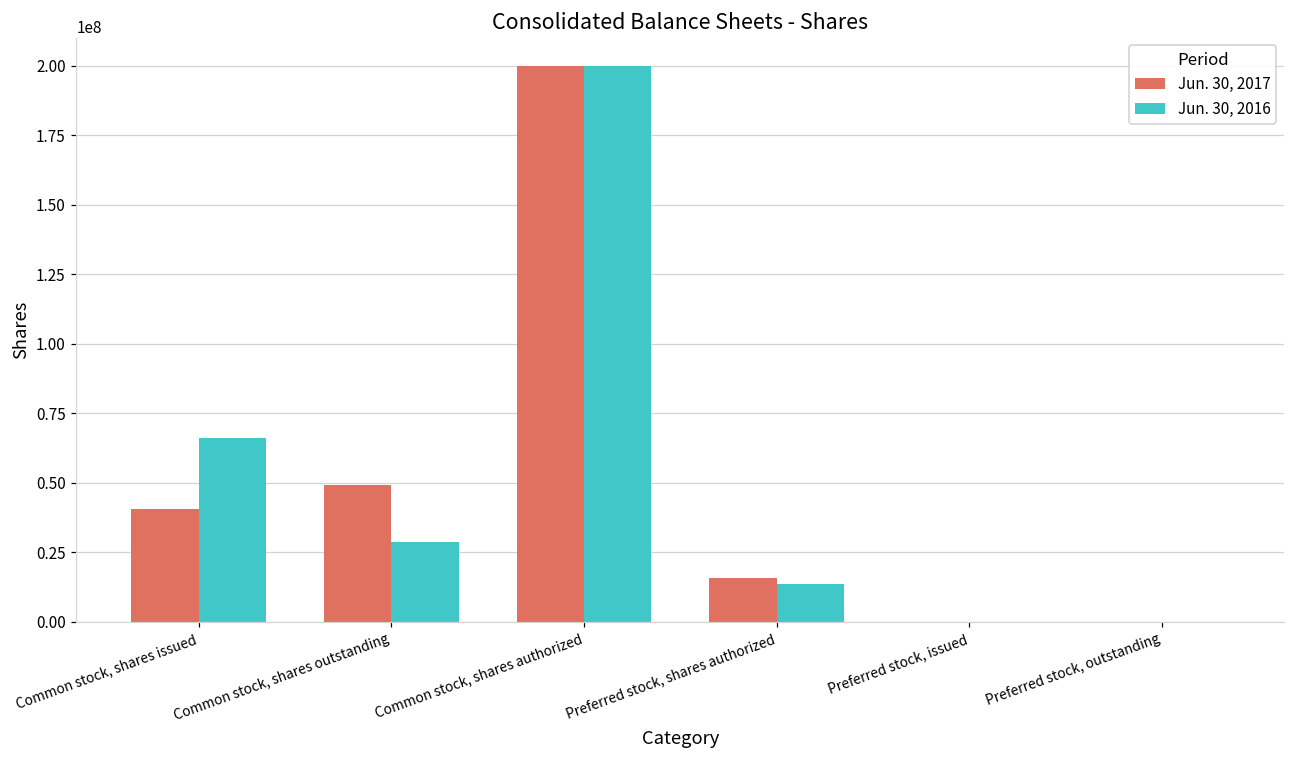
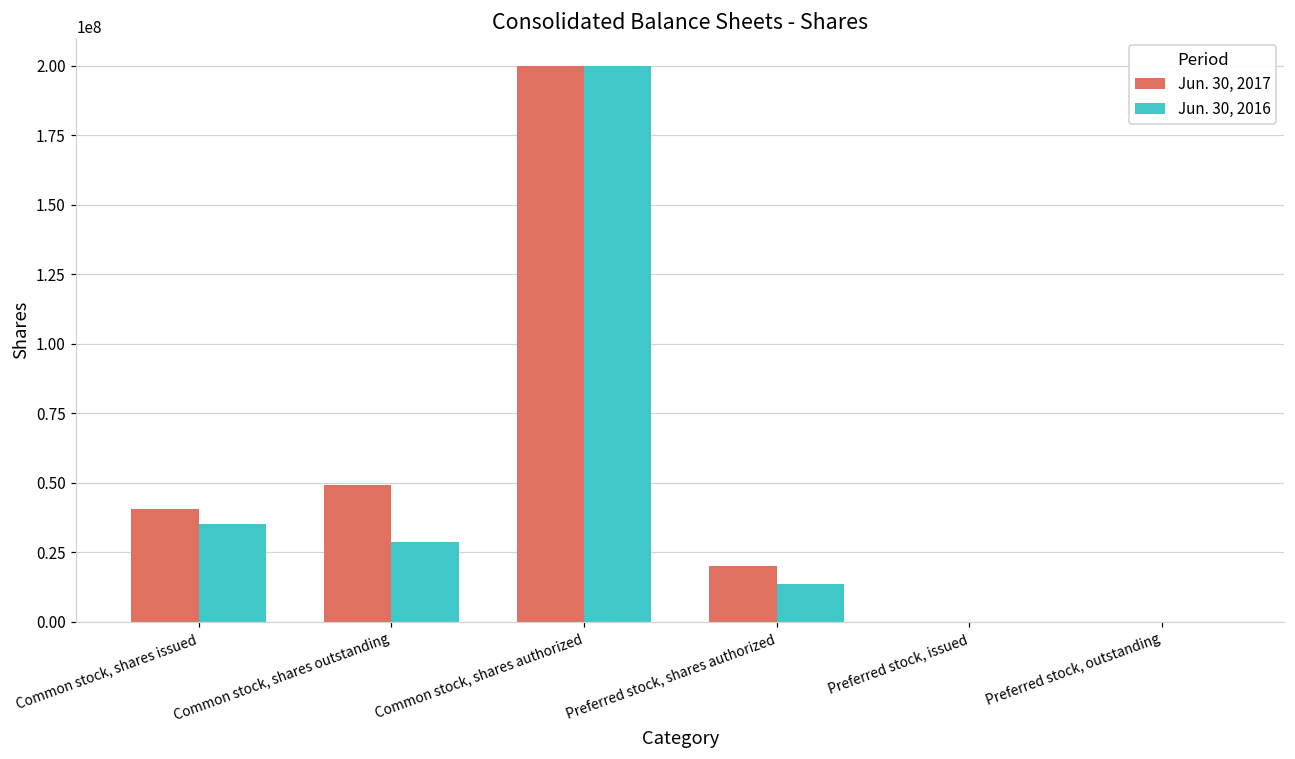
  {
    "Jun. 30, 2017": {
      "Common stock, shares issued": 41000000,
      "Common stock, shares outstanding": 49000000,
      "Common stock, shares authorized": 200000000,
-     "Preferred stock, shares authorized": 16000000,
+     "Preferred stock, shares authorized": 20000000,
      "Preferred stock, issued": 0,
      "Preferred stock, outstanding": 0
    },
    "Jun. 30, 2016": {
-     "Common stock, shares issued": 66000000,
+     "Common stock, shares issued": 35000000,
      "Common stock, shares outstanding": 29000000,
      "Common stock, shares authorized": 200000000,
      "Preferred stock, shares authorized": 14000000,
      "Preferred stock, issued": 0,
      "Preferred stock, outstanding": 0
    }
  }
